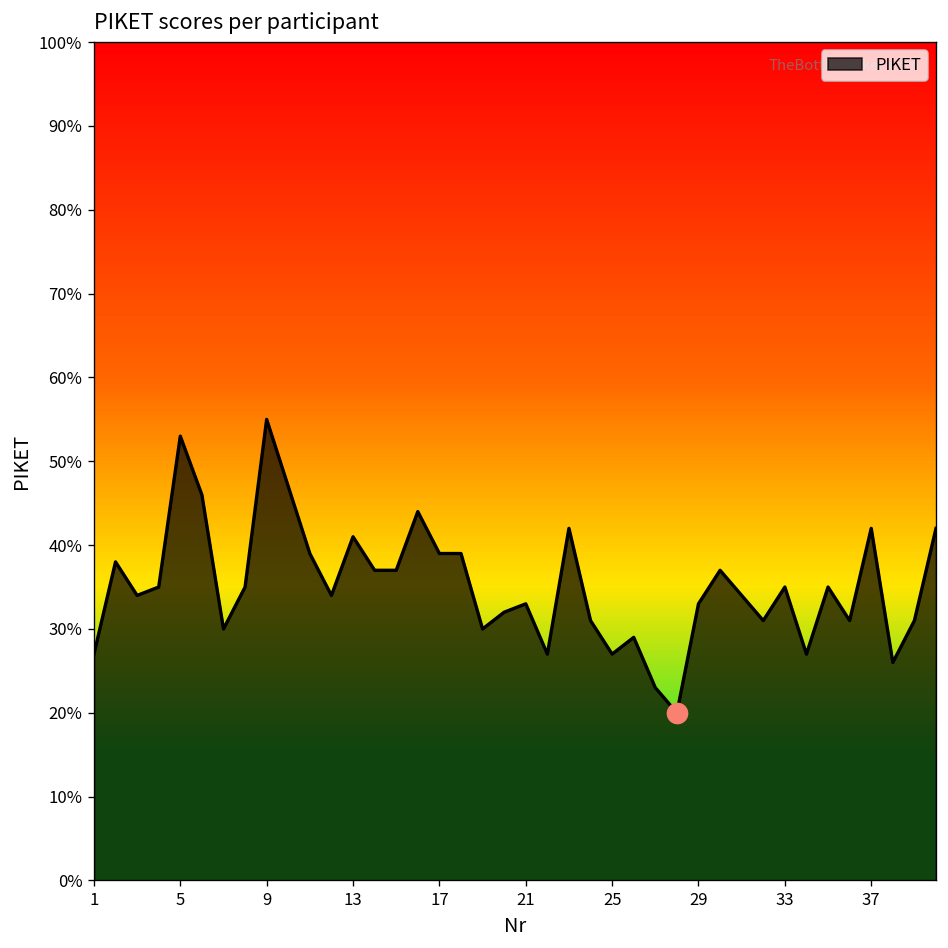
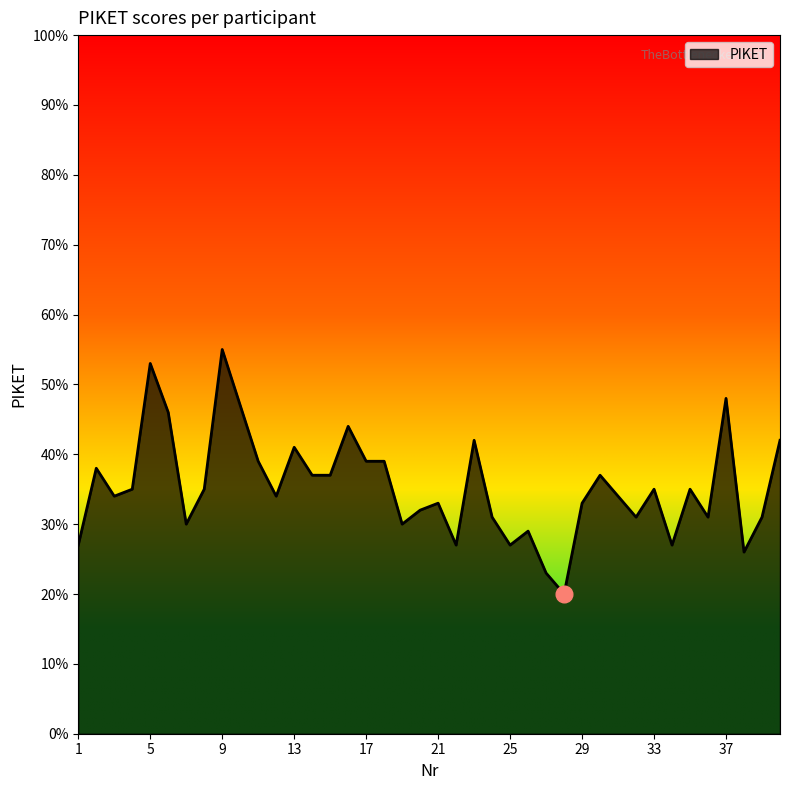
  {
    "PIKET": {
      "1": "27%",
      "5": "53%",
      "9": "55%",
      "13": "41%",
      "17": "39%",
      "21": "33%",
      "25": "27%",
      "29": "33%",
      "33": "35%",
-     "37": "42%"
+     "37": "48%"
    }
  }
